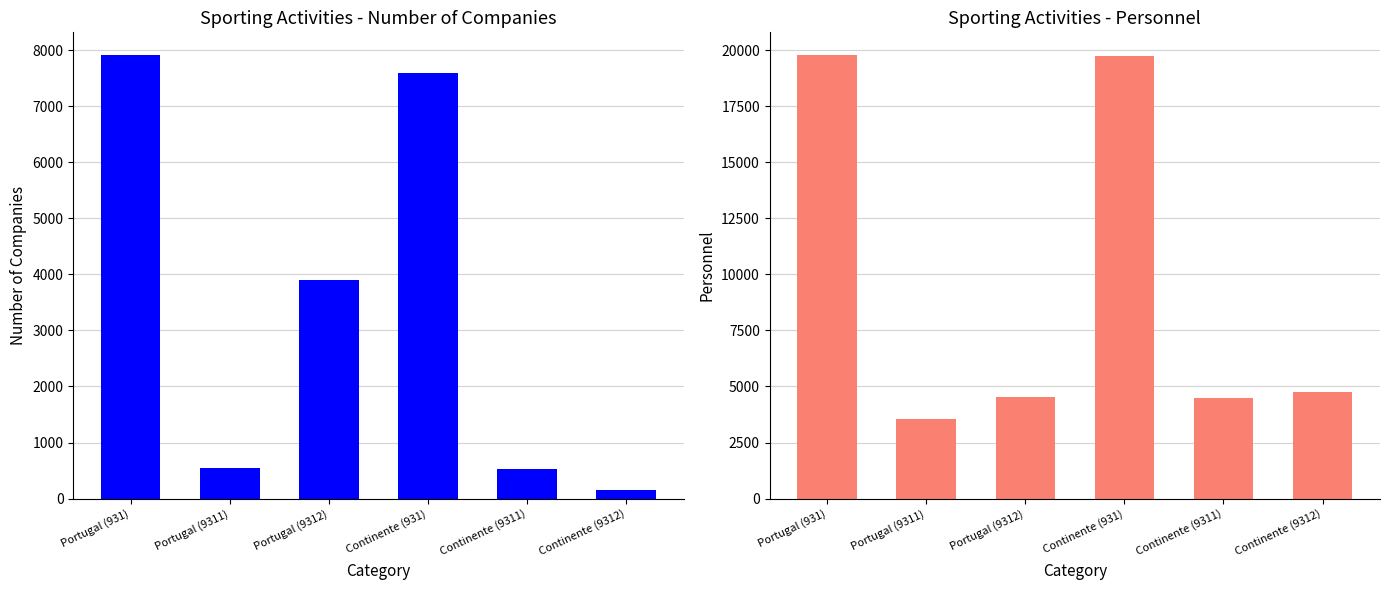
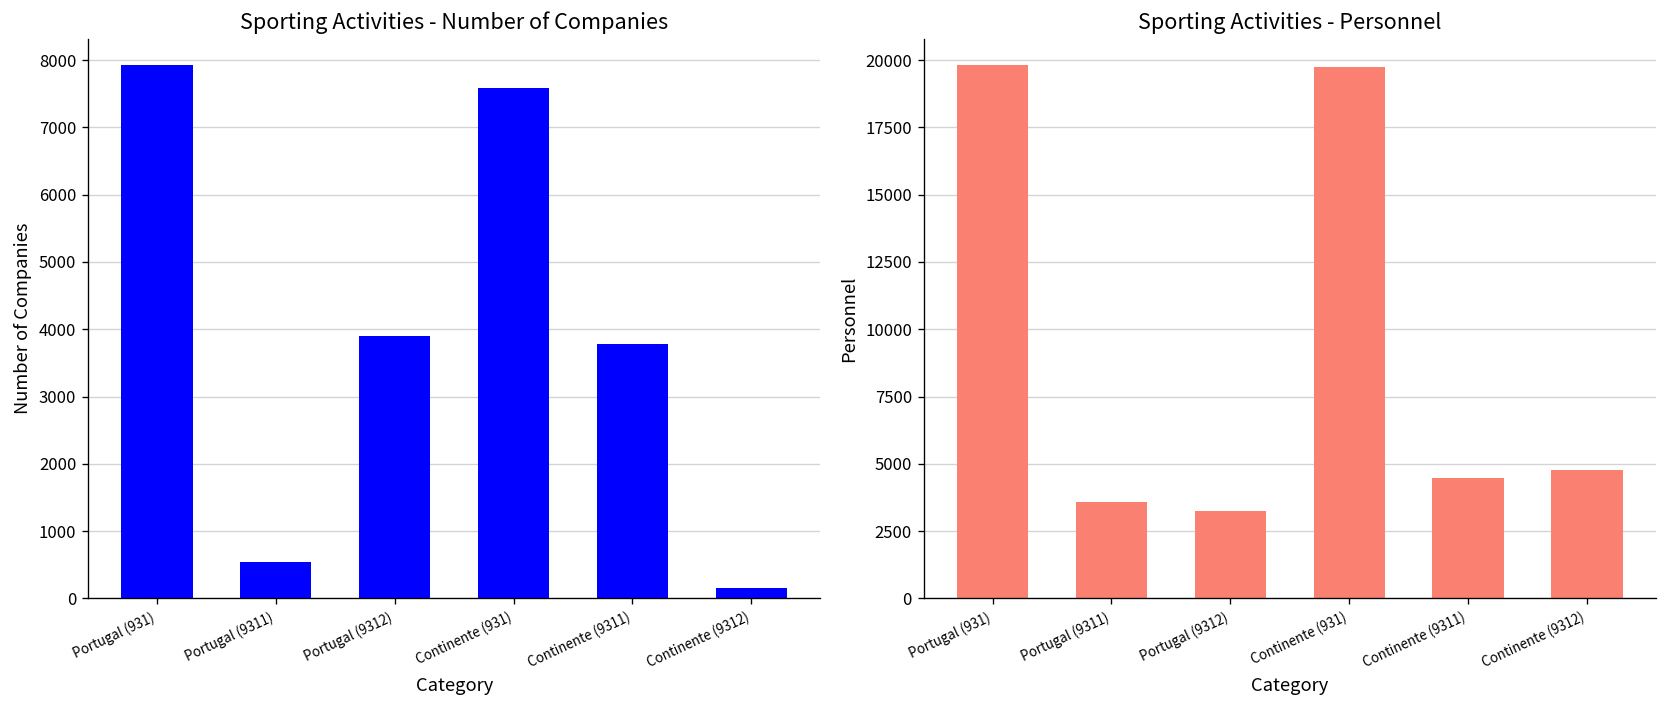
  {
    "Sporting Activities - Number of Companies": {
      "Portugal (931)": 7900,
      "Portugal (9311)": 500,
      "Portugal (9312)": 3900,
      "Continente (931)": 7600,
-     "Continente (9311)": 500,
+     "Continente (9311)": 3800,
      "Continente (9312)": 200
    },
    "Sporting Activities - Personnel": {
      "Portugal (931)": 19800,
      "Portugal (9311)": 3600,
-     "Portugal (9312)": 4500,
+     "Portugal (9312)": 3200,
      "Continente (931)": 19700,
      "Continente (9311)": 4500,
      "Continente (9312)": 4800
    }
  }
